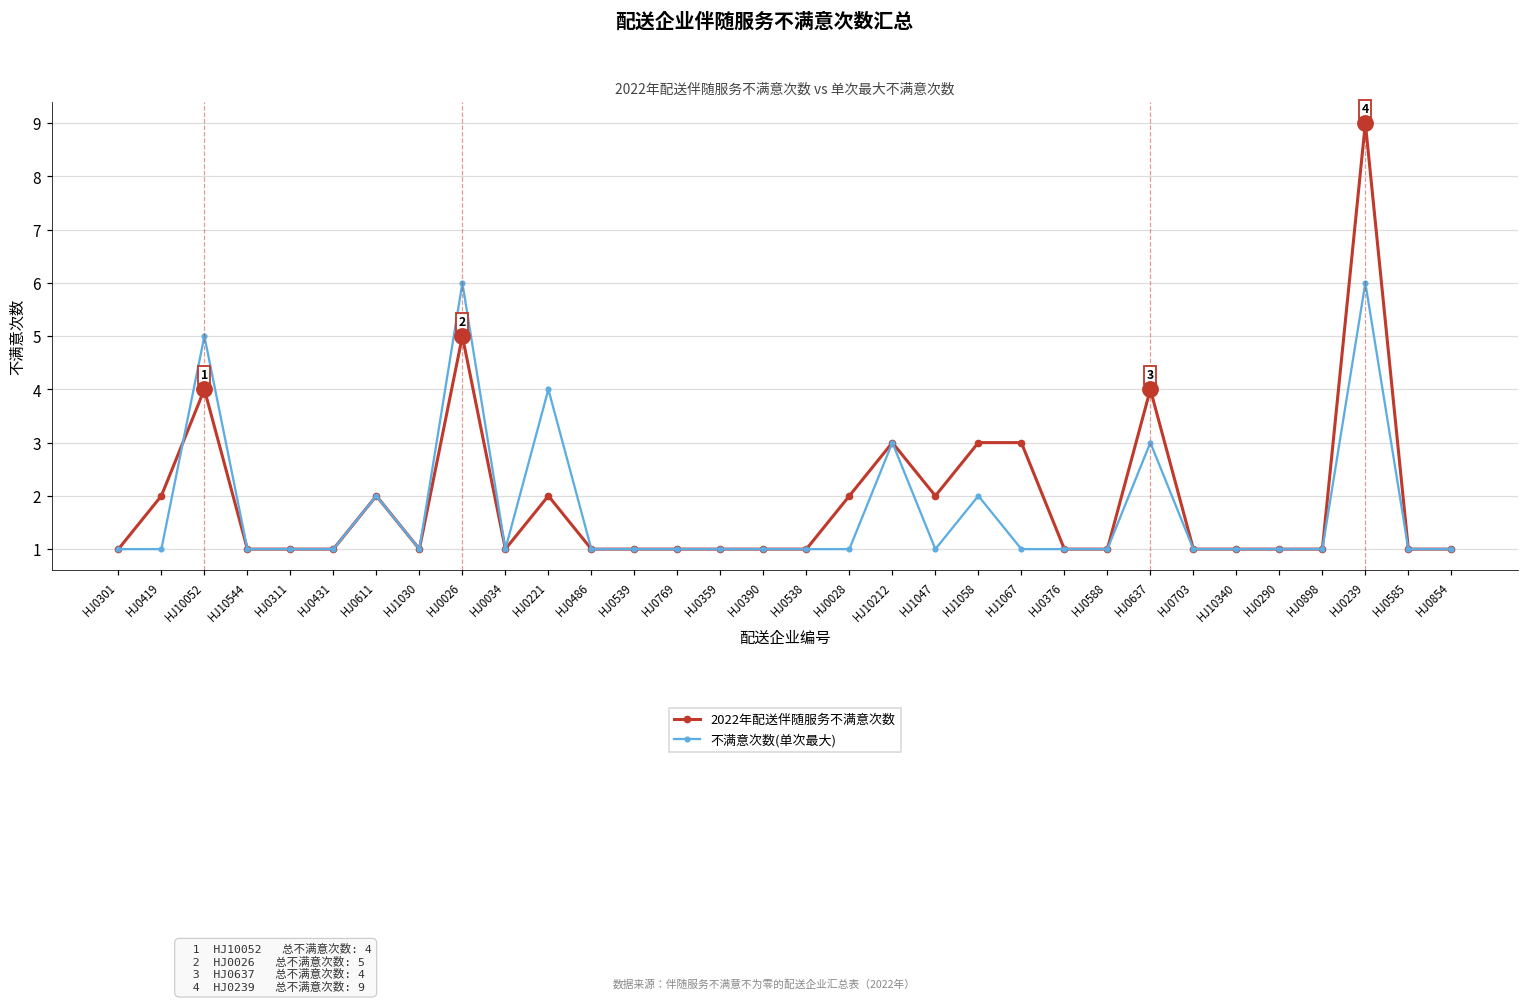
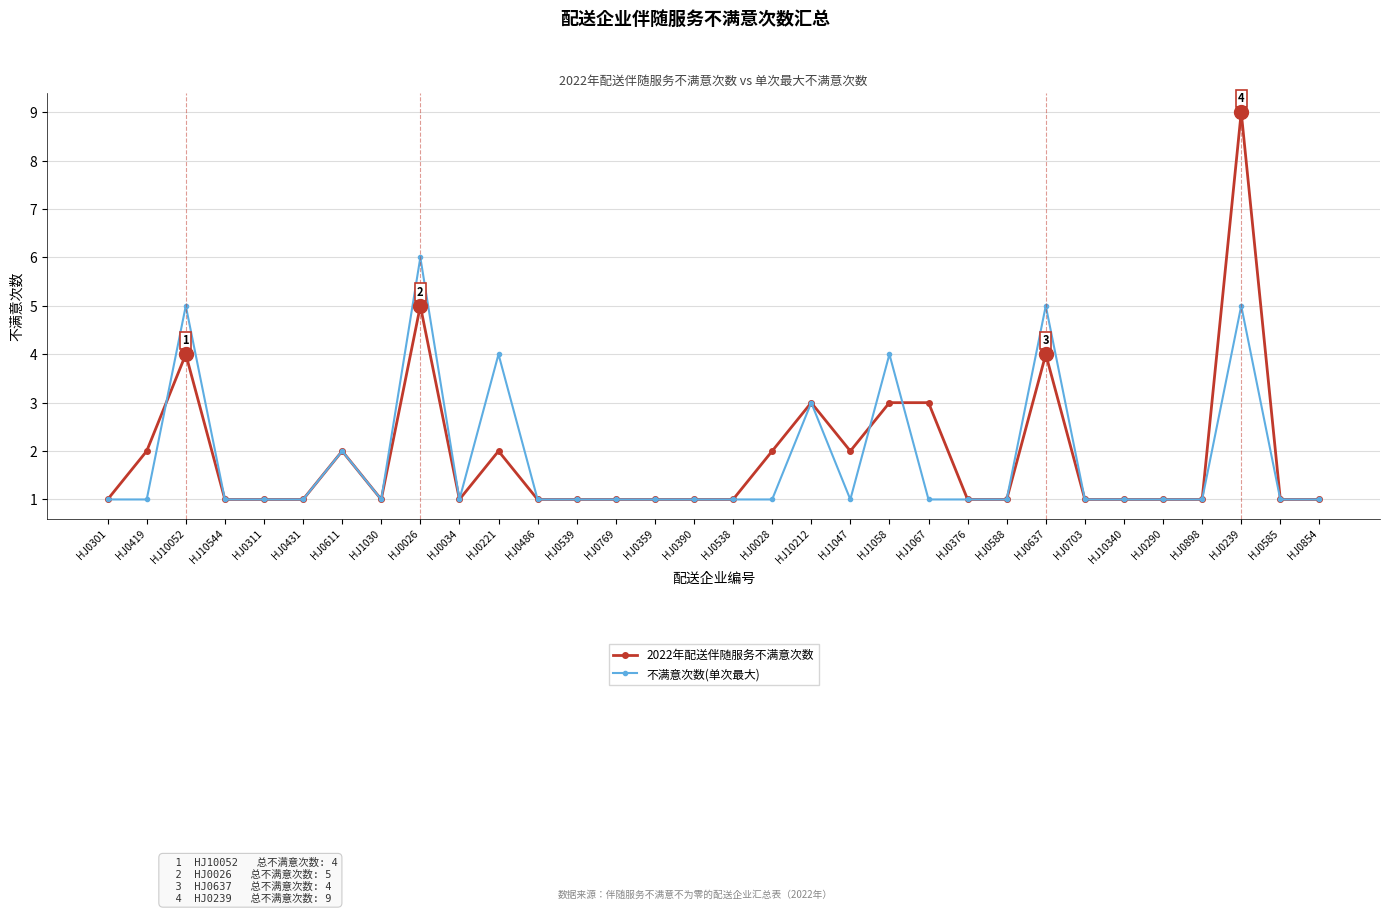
  {
    "不满意次数(单次最大)": {
      "HJ0419": 1,
      "HJ10052": 5,
      "HJ0026": 6,
      "HJ0221": 4,
      "HJ0028": 1,
      "HJ1047": 1,
-     "HJ1058": 2,
+     "HJ1058": 4,
      "HJ1067": 1,
-     "HJ0637": 3,
-     "HJ0239": 6
+     "HJ0637": 5,
+     "HJ0239": 5
    }
  }
